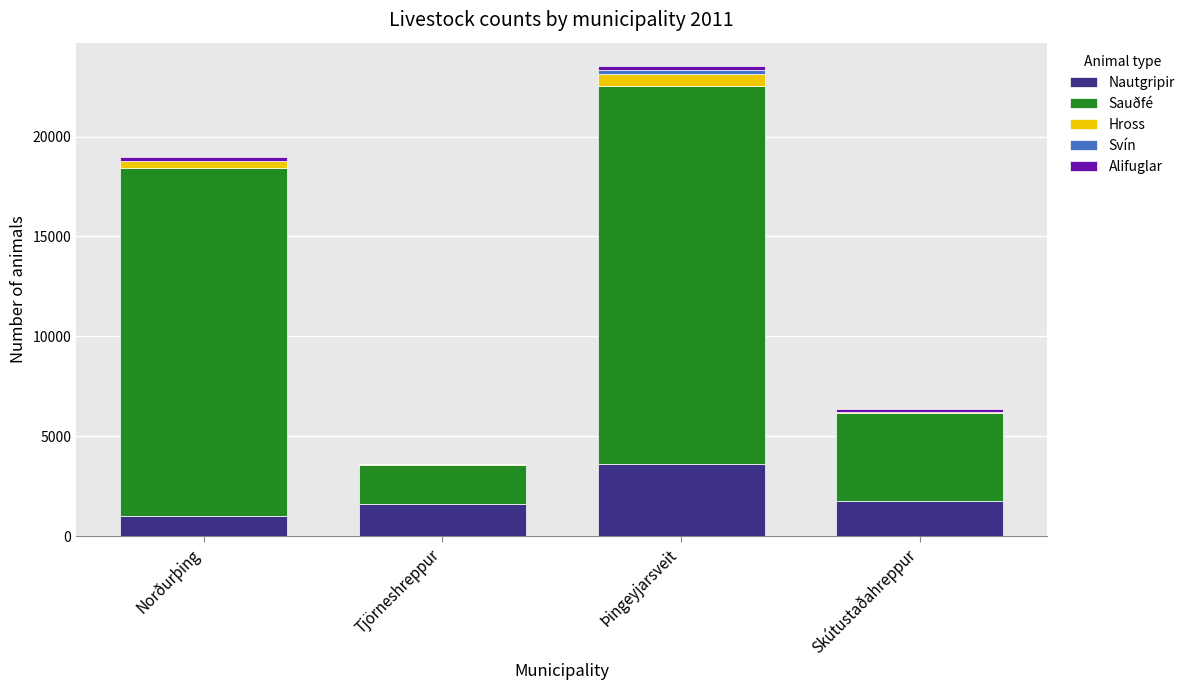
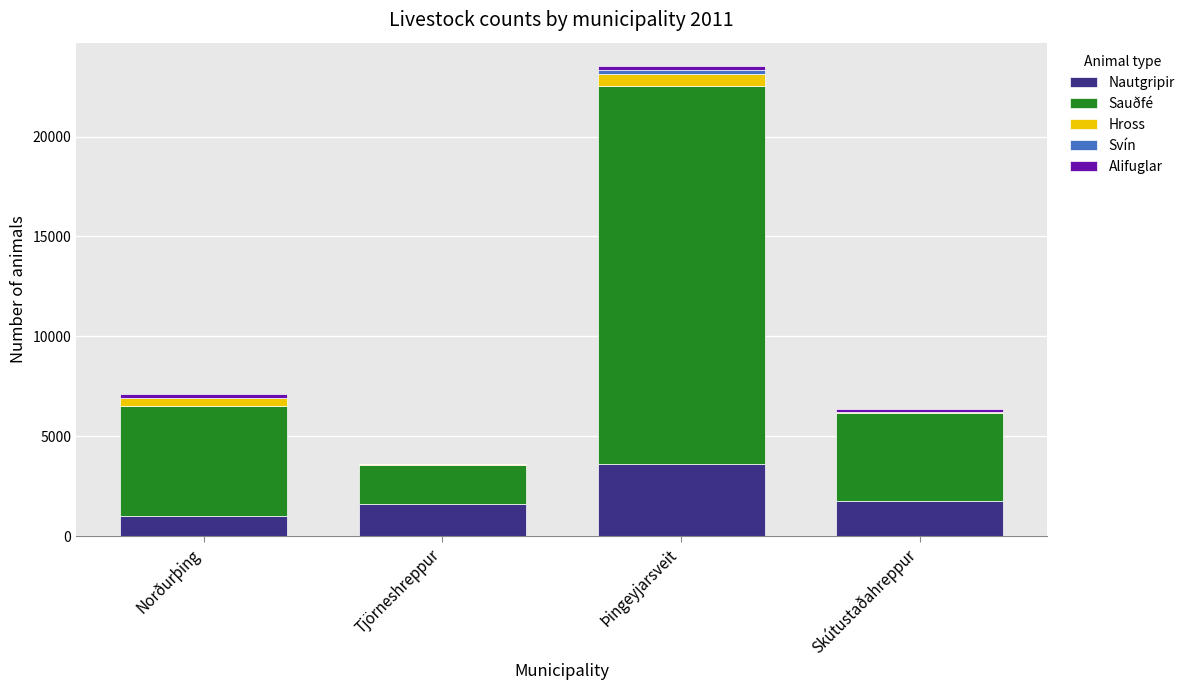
  {
    "Nautgripir": {
      "Norðurþing": 1000,
      "Tjörneshreppur": 1600,
      "Þingeyjarsveit": 3600,
      "Skútustaðahreppur": 1700
    },
    "Sauðfé": {
-     "Norðurþing": 17400,
+     "Norðurþing": 5500,
      "Tjörneshreppur": 2000,
      "Þingeyjarsveit": 18900,
      "Skútustaðahreppur": 4400
    },
    "Hross": {
      "Norðurþing": 400,
      "Þingeyjarsveit": 600
    },
    "Svín": {
      "Norðurþing": 0,
      "Tjörneshreppur": 0,
      "Þingeyjarsveit": 200,
      "Skútustaðahreppur": 0
    },
    "Alifuglar": {
      "Norðurþing": 200,
      "Tjörneshreppur": 0,
      "Þingeyjarsveit": 200
    }
  }
